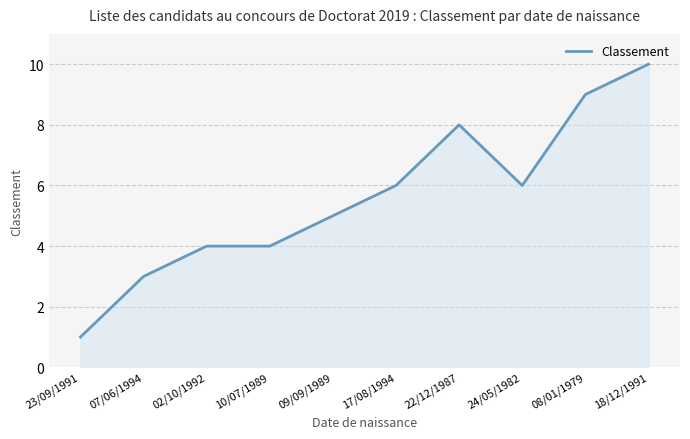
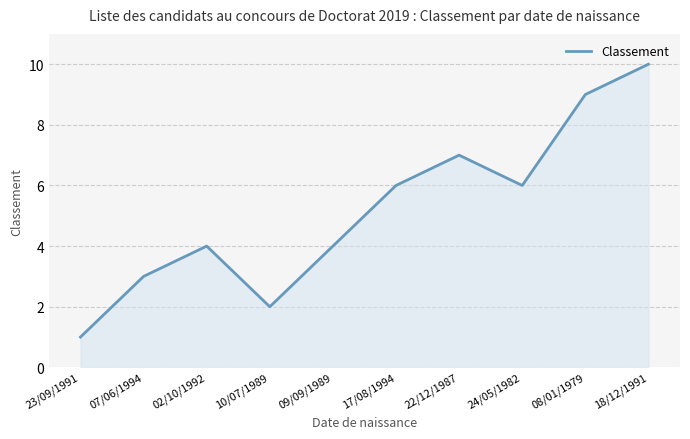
  {
    "23/09/1991": 1,
    "07/06/1994": 3,
    "02/10/1992": 4,
-   "10/07/1989": 4,
-   "09/09/1989": 5,
+   "10/07/1989": 2,
+   "09/09/1989": 4,
    "17/08/1994": 6,
-   "22/12/1987": 8,
+   "22/12/1987": 7,
    "24/05/1982": 6,
    "08/01/1979": 9,
    "18/12/1991": 10
  }
